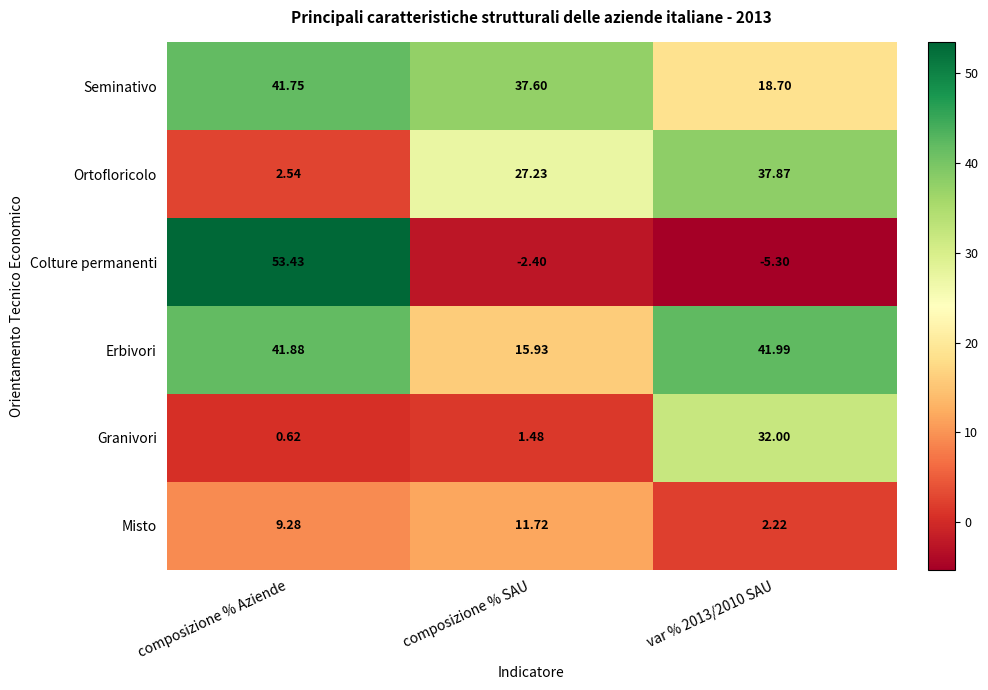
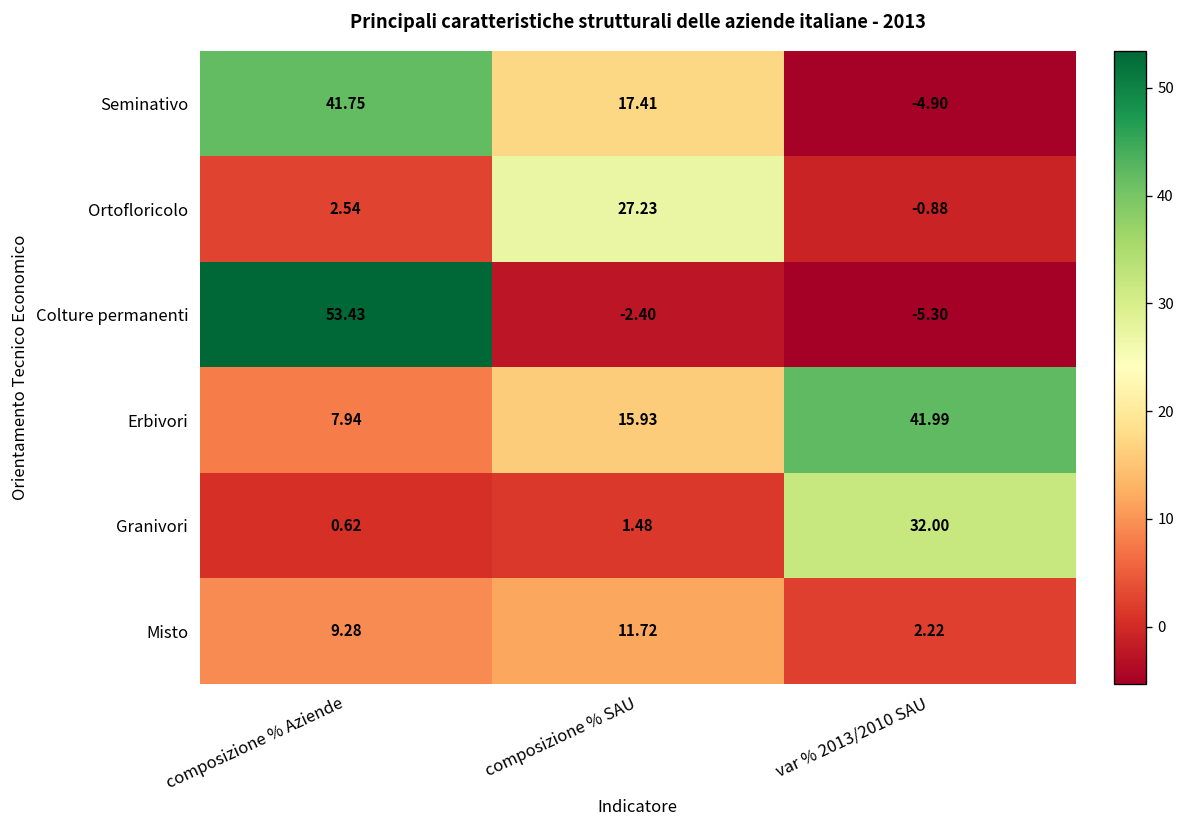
  {
    "Seminativo": {
      "composizione % Aziende": 41.75,
-     "composizione % SAU": 37.60,
-     "var % 2013/2010 SAU": 18.70
+     "composizione % SAU": 17.41,
+     "var % 2013/2010 SAU": -4.90
    },
    "Ortofloricolo": {
      "composizione % Aziende": 2.54,
      "composizione % SAU": 27.23,
-     "var % 2013/2010 SAU": 37.87
+     "var % 2013/2010 SAU": -0.88
    },
    "Colture permanenti": {
      "composizione % Aziende": 53.43,
      "composizione % SAU": -2.40,
      "var % 2013/2010 SAU": -5.30
    },
    "Erbivori": {
-     "composizione % Aziende": 41.88,
+     "composizione % Aziende": 7.94,
      "composizione % SAU": 15.93,
      "var % 2013/2010 SAU": 41.99
    },
    "Granivori": {
      "composizione % Aziende": 0.62,
      "composizione % SAU": 1.48,
      "var % 2013/2010 SAU": 32.00
    },
    "Misto": {
      "composizione % Aziende": 9.28,
      "composizione % SAU": 11.72,
      "var % 2013/2010 SAU": 2.22
    }
  }
